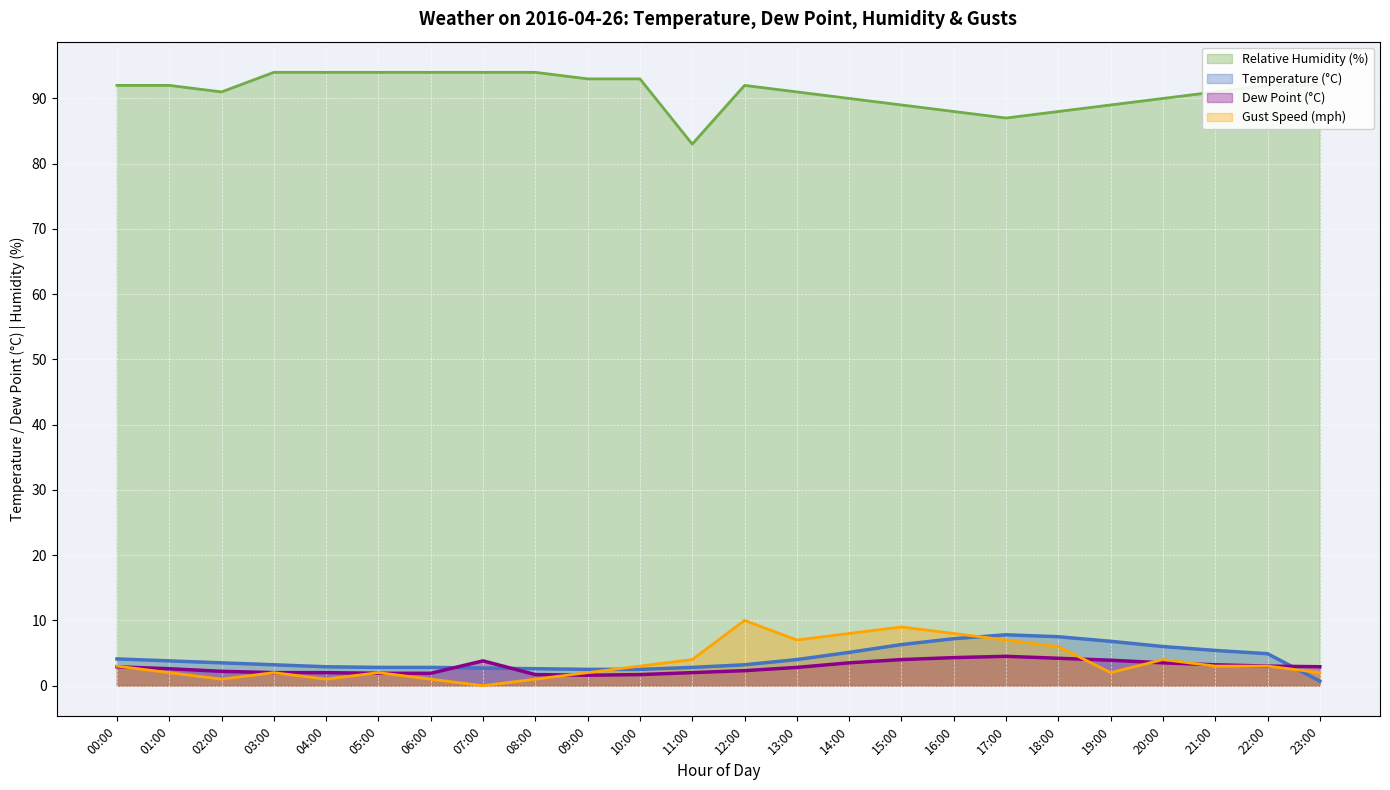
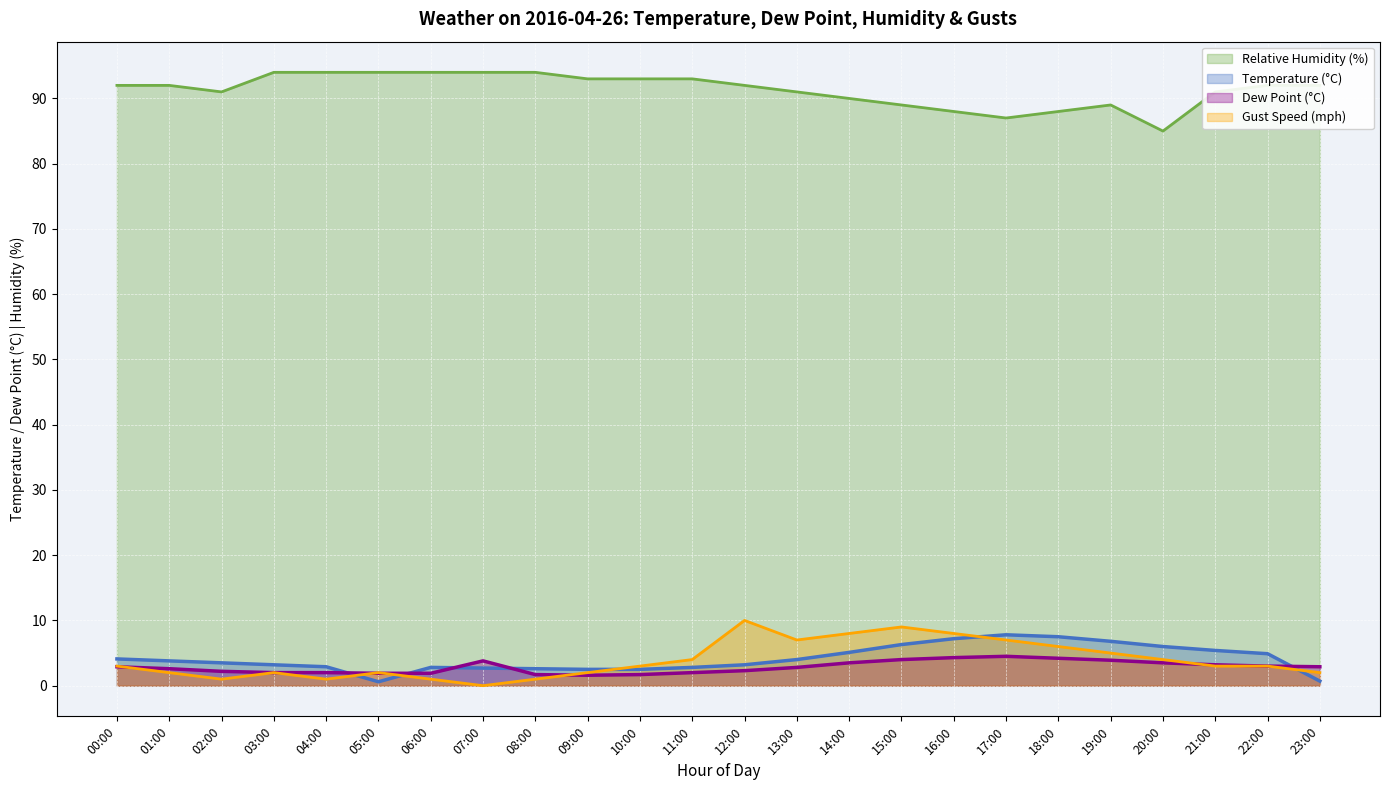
  {
    "Relative Humidity (%)": {
      "00:00": 92,
      "01:00": 92,
      "02:00": 91,
      "03:00": 94,
      "04:00": 94,
      "05:00": 94,
      "06:00": 94,
      "07:00": 94,
      "08:00": 94,
      "09:00": 93,
      "10:00": 93,
-     "11:00": 83,
+     "11:00": 93,
      "12:00": 92,
      "13:00": 91,
      "14:00": 90,
      "15:00": 89,
      "16:00": 88,
      "17:00": 87,
      "18:00": 88,
      "19:00": 89,
-     "20:00": 90
+     "20:00": 85
    },
    "Temperature (°C)": {
      "00:00": 4,
      "01:00": 4,
      "02:00": 4,
      "03:00": 3,
      "04:00": 3,
-     "05:00": 3,
+     "05:00": 1,
      "06:00": 3,
      "07:00": 3,
      "08:00": 3,
      "09:00": 3,
      "10:00": 3,
      "11:00": 3,
      "12:00": 3,
      "13:00": 4,
      "14:00": 5,
      "15:00": 6,
      "16:00": 7,
      "17:00": 8,
      "18:00": 8,
      "19:00": 7,
      "20:00": 6,
      "21:00": 5,
      "22:00": 5,
      "23:00": 1
    },
    "Dew Point (°C)": {
      "01:00": 3,
      "02:00": 2,
      "04:00": 2,
      "06:00": 2,
      "07:00": 4,
      "08:00": 2,
      "09:00": 2,
      "10:00": 2,
      "11:00": 2,
      "12:00": 2,
      "13:00": 3,
      "14:00": 4,
      "15:00": 4,
      "16:00": 4,
      "17:00": 5,
      "18:00": 4,
      "19:00": 4,
      "20:00": 4,
      "23:00": 3
    },
    "Gust Speed (mph)": {
      "01:00": 2,
      "02:00": 1,
      "04:00": 1,
      "06:00": 1,
      "07:00": 0,
      "08:00": 1,
      "09:00": 2,
      "10:00": 3,
      "11:00": 4,
      "12:00": 10,
      "13:00": 7,
      "14:00": 8,
      "15:00": 9,
      "16:00": 8,
      "17:00": 7,
      "18:00": 6,
-     "19:00": 2,
+     "19:00": 5,
      "20:00": 4,
      "23:00": 2
    }
  }
